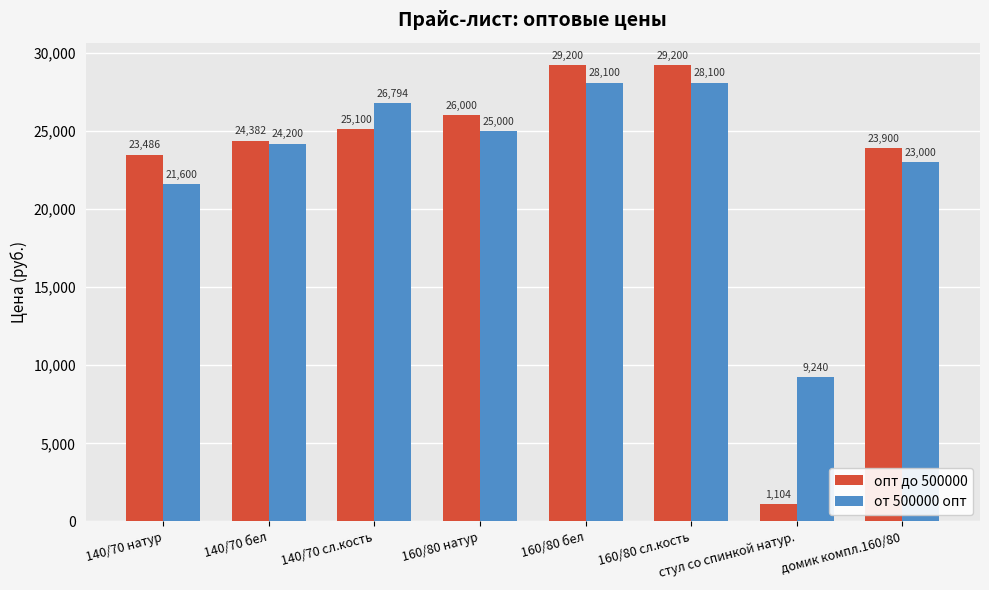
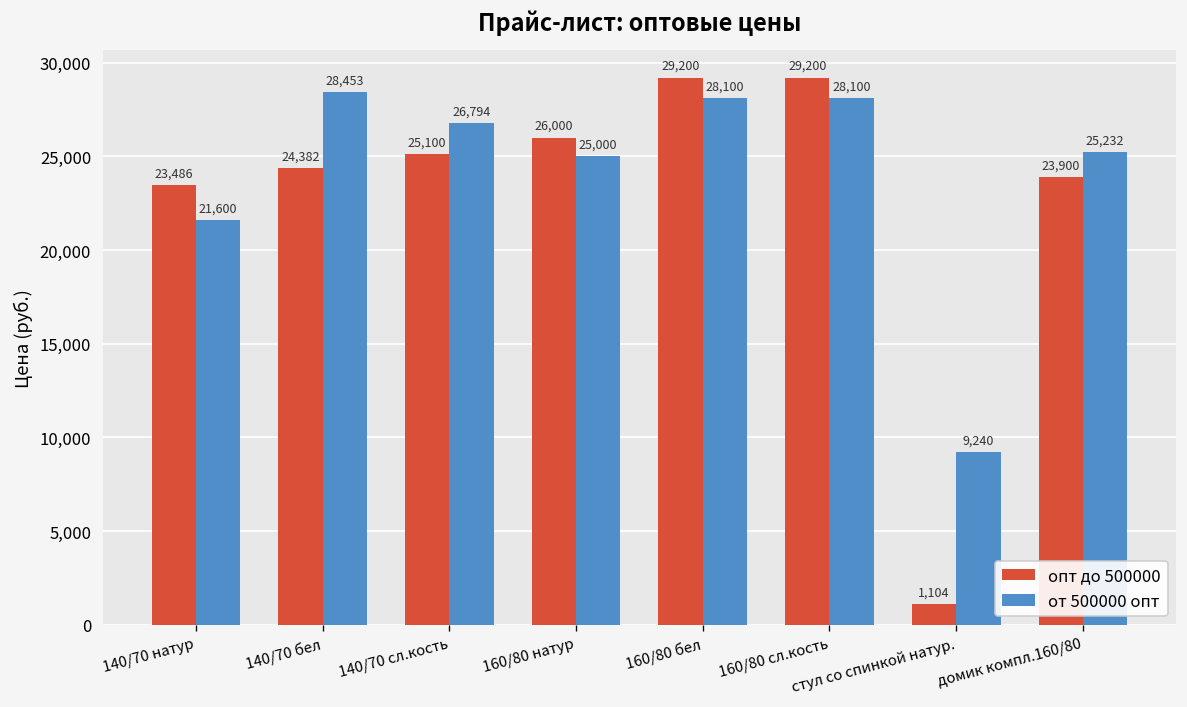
  {
    "опт до 500000": {
      "140/70 натур": "23,486",
      "140/70 бел": "24,382",
      "140/70 сл.кость": "25,100",
      "160/80 натур": "26,000",
      "160/80 бел": "29,200",
      "160/80 сл.кость": "29,200",
      "стул со спинкой натур.": "1,104",
      "домик компл.160/80": "23,900"
    },
    "от 500000 опт": {
      "140/70 натур": "21,600",
-     "140/70 бел": "24,200",
+     "140/70 бел": "28,453",
      "140/70 сл.кость": "26,794",
      "160/80 натур": "25,000",
      "160/80 бел": "28,100",
      "160/80 сл.кость": "28,100",
      "стул со спинкой натур.": "9,240",
-     "домик компл.160/80": "23,000"
+     "домик компл.160/80": "25,232"
    }
  }
